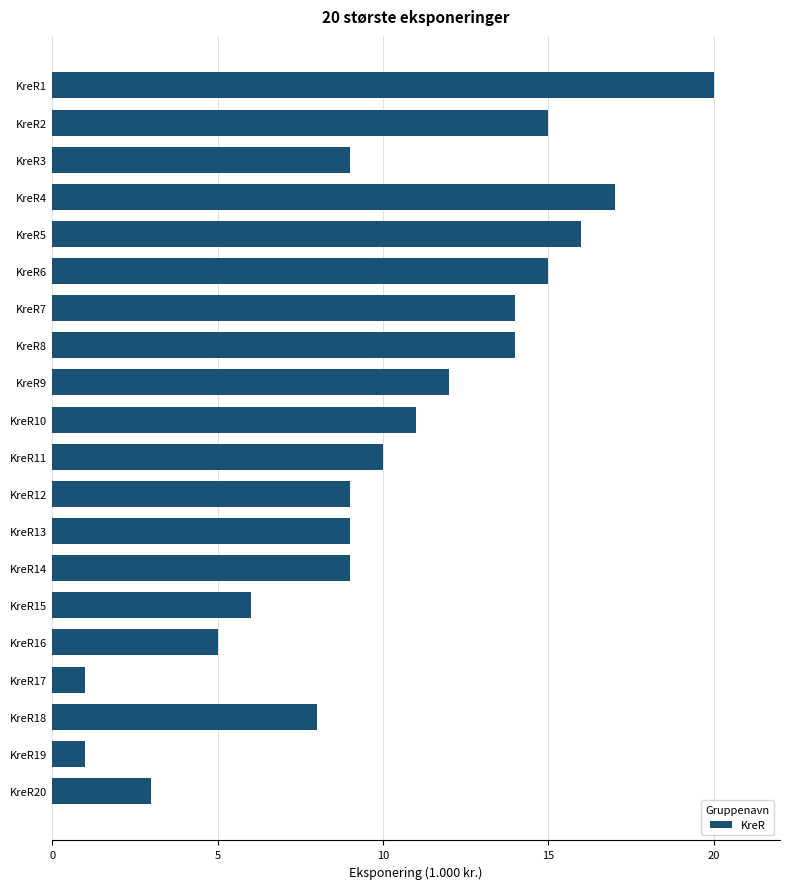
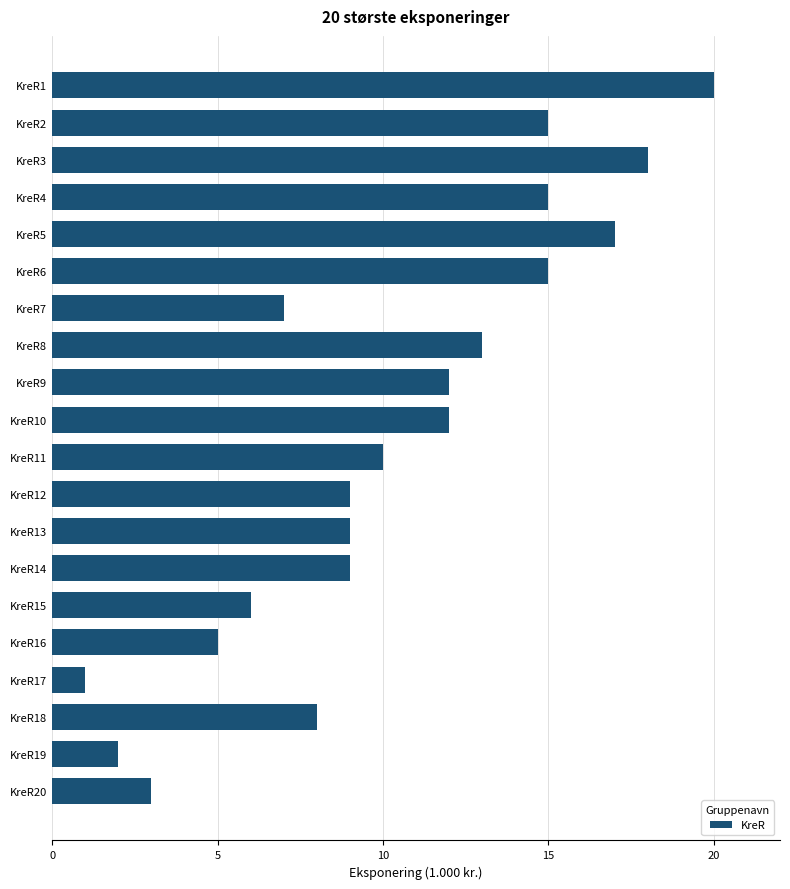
  {
    "KreR1": 20,
    "KreR2": 15,
-   "KreR3": 9,
-   "KreR4": 17,
-   "KreR5": 16,
+   "KreR3": 18,
+   "KreR4": 15,
+   "KreR5": 17,
    "KreR6": 15,
-   "KreR7": 14,
-   "KreR8": 14,
+   "KreR7": 7,
+   "KreR8": 13,
    "KreR9": 12,
-   "KreR10": 11,
+   "KreR10": 12,
    "KreR11": 10,
    "KreR12": 9,
    "KreR13": 9,
    "KreR14": 9,
    "KreR15": 6,
    "KreR16": 5,
    "KreR17": 1,
    "KreR18": 8,
-   "KreR19": 1,
+   "KreR19": 2,
    "KreR20": 3
  }
